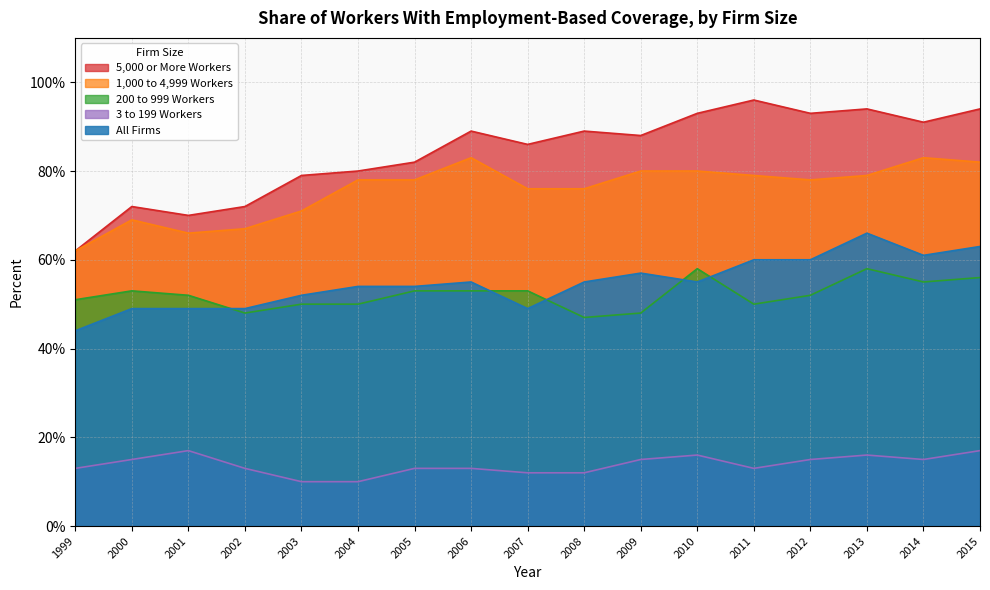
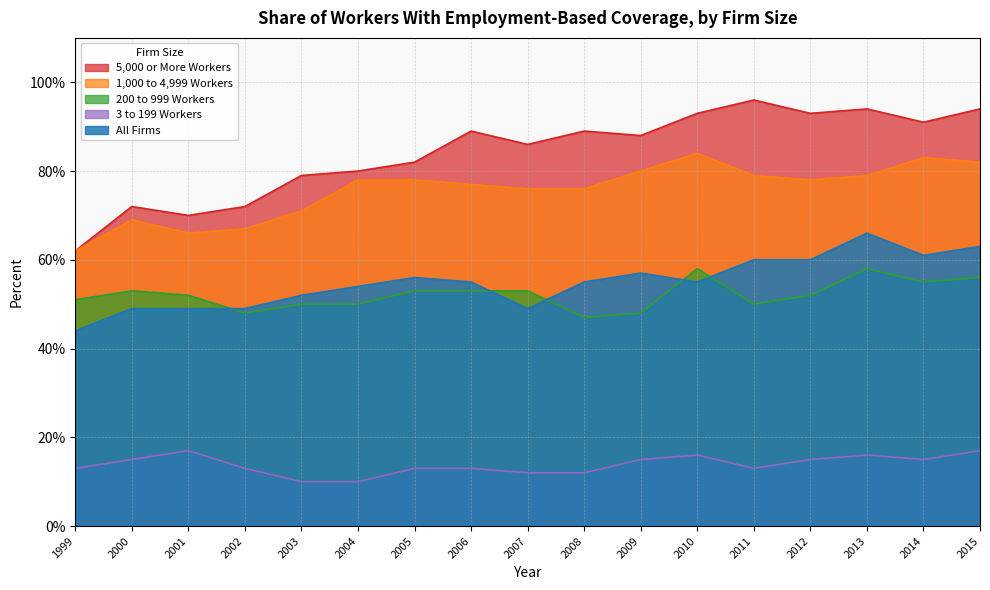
  {
    "5,000 or More Workers": {
      "2000": "72%",
      "2001": "70%",
      "2002": "72%",
      "2003": "79%",
      "2004": "80%",
      "2005": "82%",
      "2006": "89%",
      "2007": "86%",
      "2008": "89%",
      "2009": "88%",
      "2010": "93%",
      "2011": "96%",
      "2012": "93%",
      "2013": "94%",
      "2014": "91%",
      "2015": "94%"
    },
    "1,000 to 4,999 Workers": {
      "2000": "69%",
      "2001": "66%",
      "2002": "67%",
      "2003": "71%",
      "2004": "78%",
      "2005": "78%",
-     "2006": "83%",
+     "2006": "77%",
      "2007": "76%",
      "2008": "76%",
      "2009": "80%",
-     "2010": "80%",
+     "2010": "84%",
      "2011": "79%",
      "2012": "78%",
      "2013": "79%",
      "2014": "83%",
      "2015": "82%"
    },
    "200 to 999 Workers": {
      "1999": "51%",
      "2000": "53%",
      "2001": "52%",
      "2002": "48%",
      "2003": "50%",
      "2004": "50%",
      "2005": "53%",
      "2006": "53%",
      "2007": "53%",
      "2008": "47%",
      "2009": "48%",
      "2010": "58%",
      "2011": "50%",
      "2012": "52%",
      "2013": "58%",
      "2014": "55%",
      "2015": "56%"
    },
    "3 to 199 Workers": {
      "1999": "13%",
      "2000": "15%",
      "2001": "17%",
      "2002": "13%",
      "2003": "10%",
      "2004": "10%",
      "2005": "13%",
      "2006": "13%",
      "2007": "12%",
      "2008": "12%",
      "2009": "15%",
      "2010": "16%",
      "2011": "13%",
      "2012": "15%",
      "2013": "16%",
      "2014": "15%",
      "2015": "17%"
    },
    "All Firms": {
      "1999": "44%",
      "2000": "49%",
      "2001": "49%",
      "2002": "49%",
      "2003": "52%",
      "2004": "54%",
-     "2005": "54%",
+     "2005": "56%",
      "2006": "55%",
      "2007": "49%",
      "2008": "55%",
      "2009": "57%",
      "2010": "55%",
      "2011": "60%",
      "2012": "60%",
      "2013": "66%",
      "2014": "61%",
      "2015": "63%"
    }
  }
